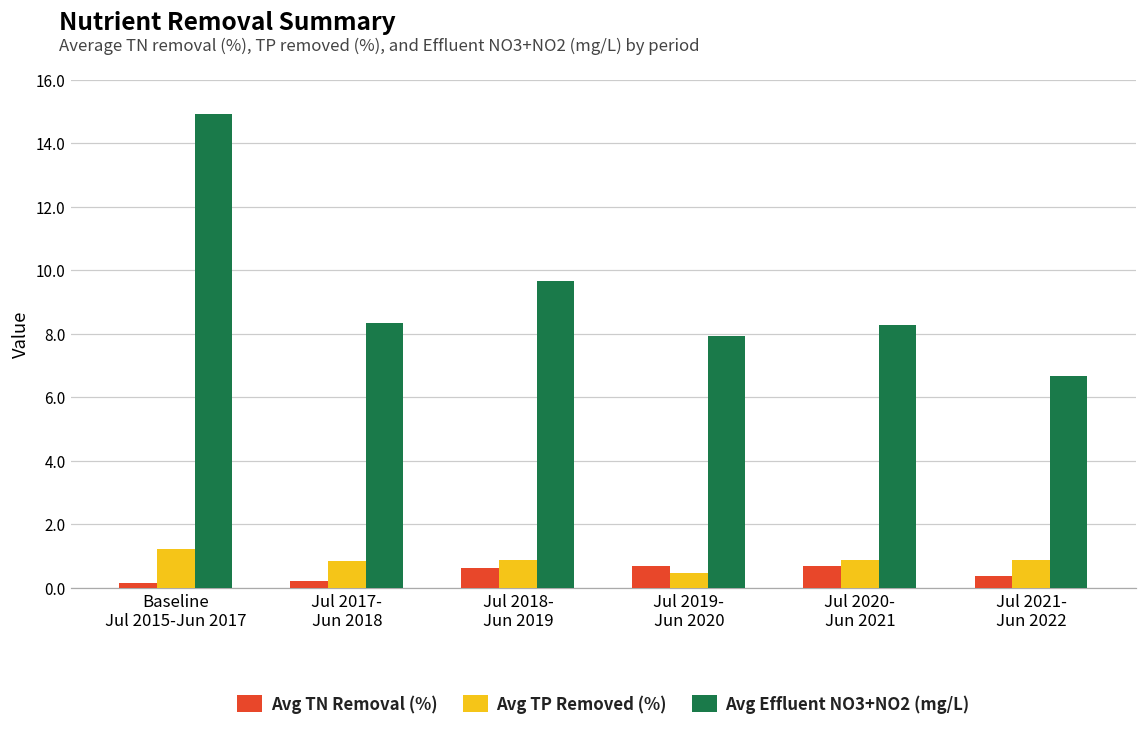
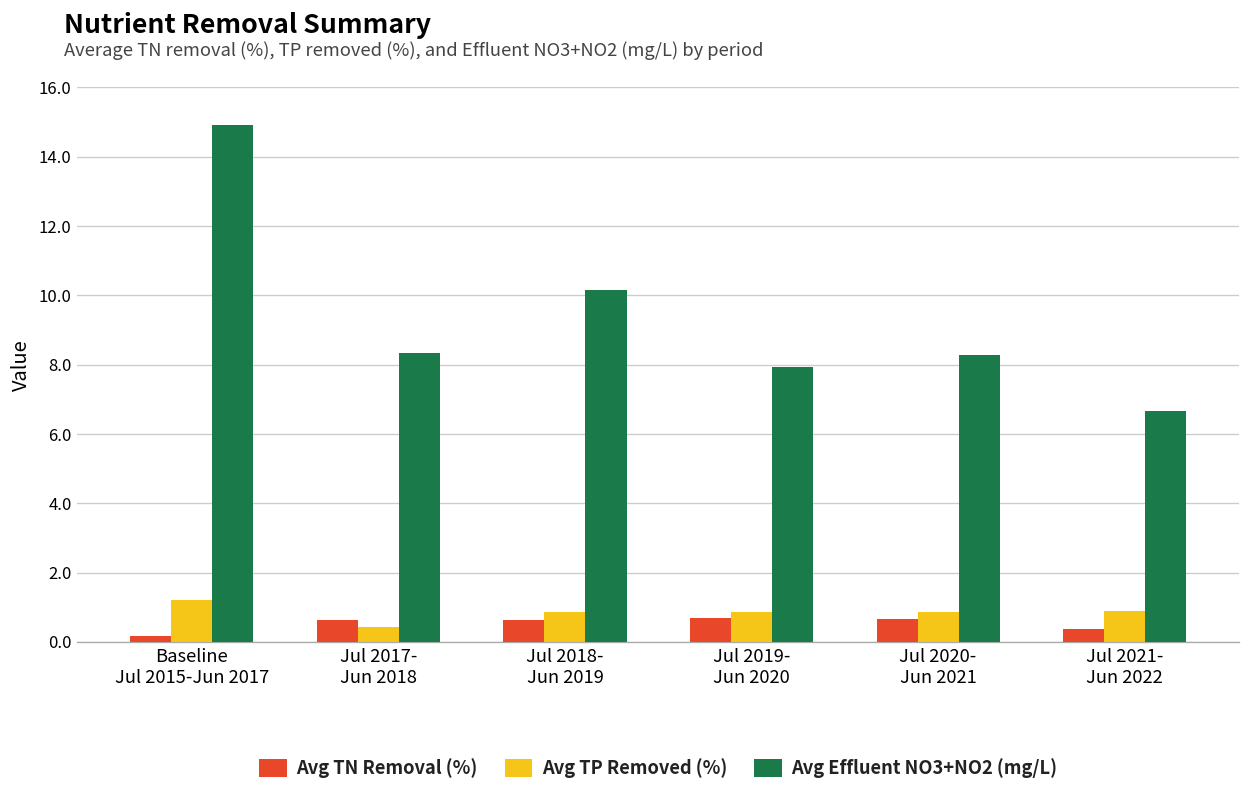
  {
    "Avg TN Removal (%)": {
      "Baseline Jul 2015-Jun 2017": 0.2,
-     "Jul 2017- Jun 2018": 0.2,
+     "Jul 2017- Jun 2018": 0.6,
      "Jul 2018- Jun 2019": 0.6,
      "Jul 2019- Jun 2020": 0.7,
      "Jul 2020- Jun 2021": 0.7,
      "Jul 2021- Jun 2022": 0.4
    },
    "Avg TP Removed (%)": {
      "Baseline Jul 2015-Jun 2017": 1.2,
-     "Jul 2017- Jun 2018": 0.9,
+     "Jul 2017- Jun 2018": 0.4,
      "Jul 2018- Jun 2019": 0.9,
-     "Jul 2019- Jun 2020": 0.5,
+     "Jul 2019- Jun 2020": 0.9,
      "Jul 2020- Jun 2021": 0.9,
      "Jul 2021- Jun 2022": 0.9
    },
    "Avg Effluent NO3+NO2 (mg/L)": {
      "Baseline Jul 2015-Jun 2017": 14.9,
      "Jul 2017- Jun 2018": 8.4,
-     "Jul 2018- Jun 2019": 9.7,
+     "Jul 2018- Jun 2019": 10.1,
      "Jul 2019- Jun 2020": 7.9,
      "Jul 2020- Jun 2021": 8.3,
      "Jul 2021- Jun 2022": 6.7
    }
  }
